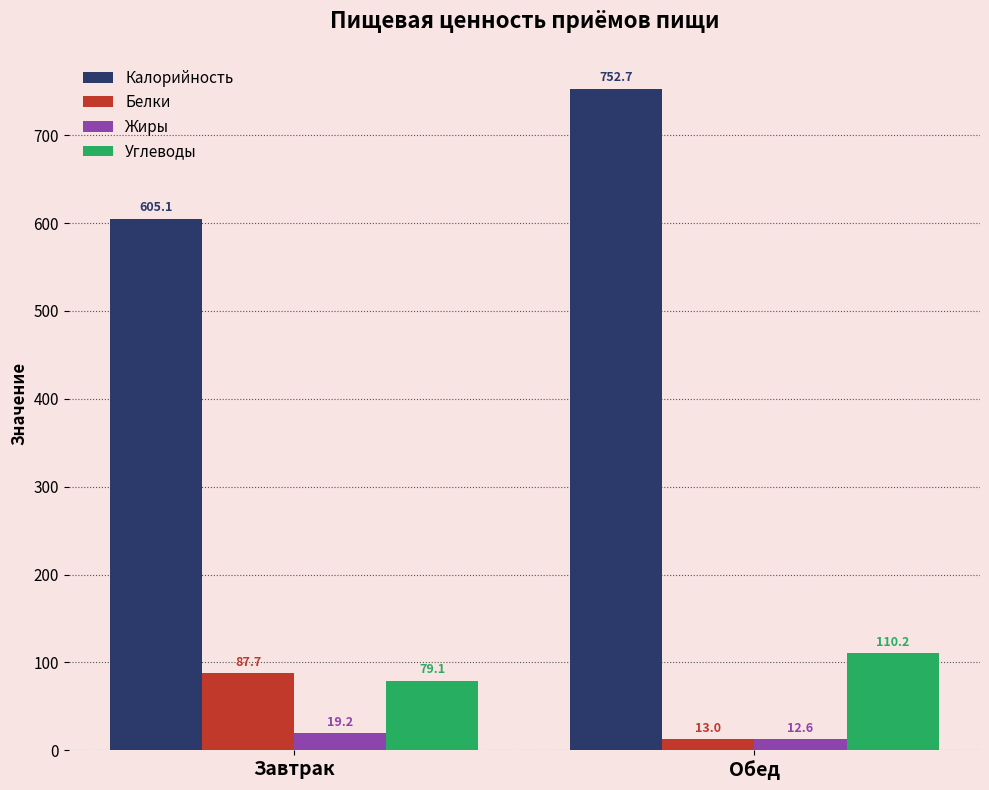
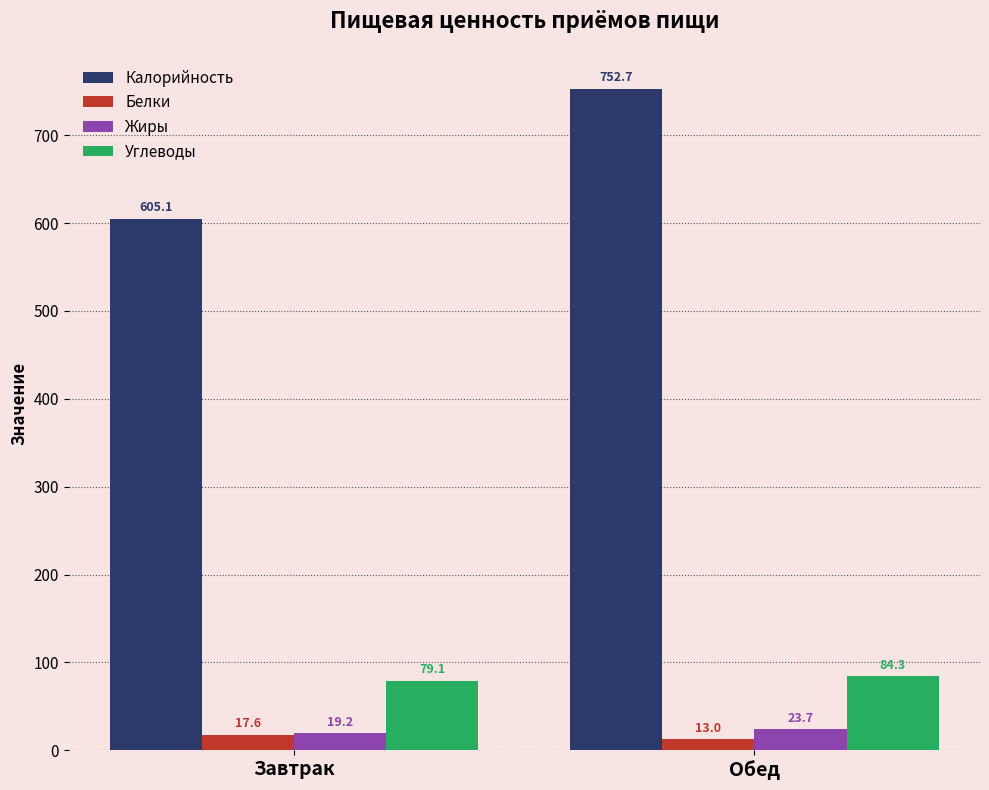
  {
    "Калорийность": {
      "Завтрак": 605.1,
      "Обед": 752.7
    },
    "Белки": {
-     "Завтрак": 87.7,
+     "Завтрак": 17.6,
      "Обед": 13.0
    },
    "Жиры": {
      "Завтрак": 19.2,
-     "Обед": 12.6
+     "Обед": 23.7
    },
    "Углеводы": {
      "Завтрак": 79.1,
-     "Обед": 110.2
+     "Обед": 84.3
    }
  }
